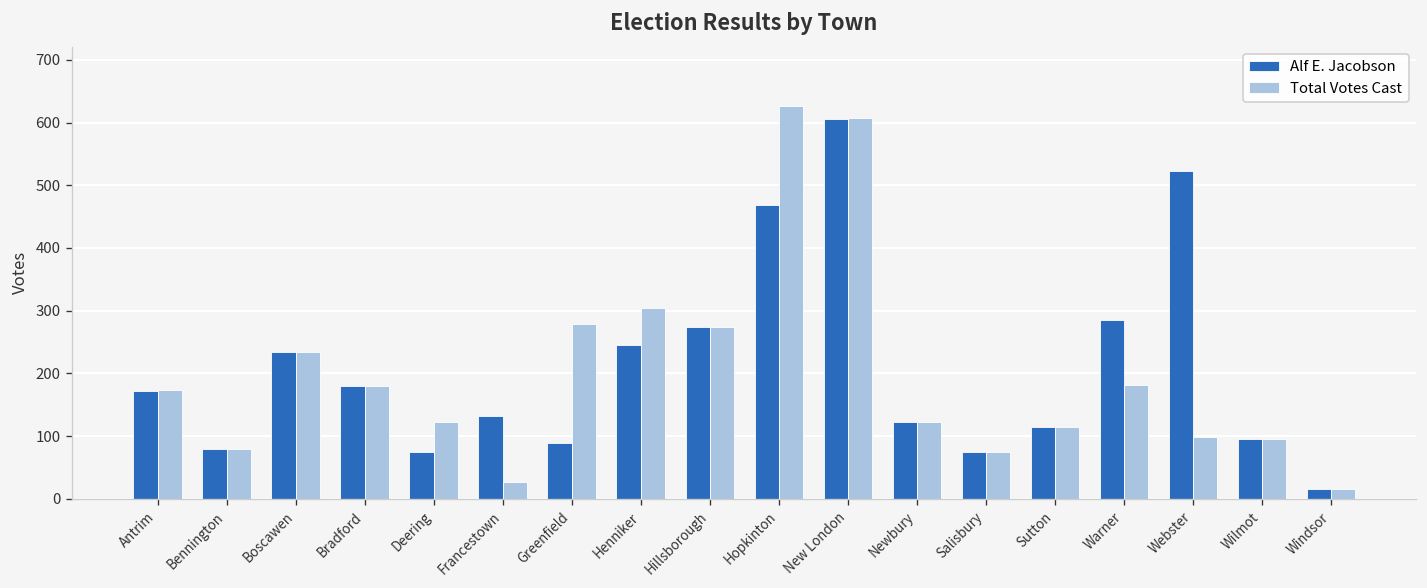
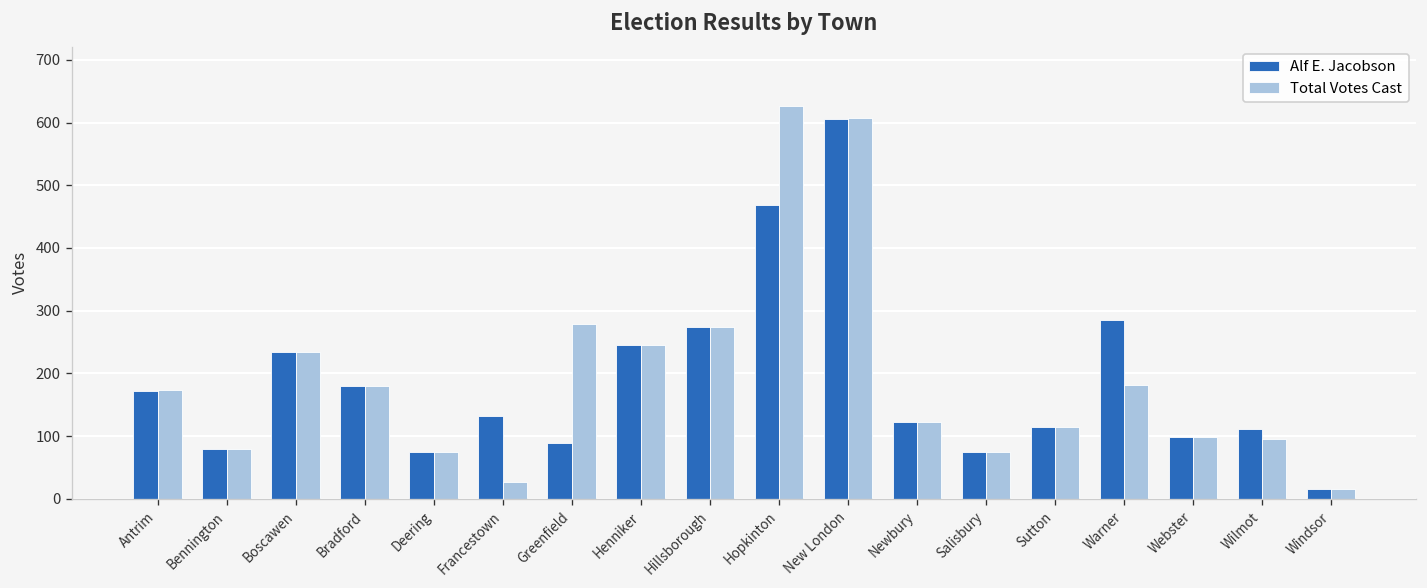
  {
    "Alf E. Jacobson": {
      "Antrim": 170,
      "Bennington": 80,
      "Boscawen": 230,
      "Bradford": 180,
      "Deering": 70,
      "Francestown": 130,
      "Greenfield": 90,
      "Henniker": 250,
      "Hillsborough": 270,
      "Hopkinton": 470,
      "New London": 610,
      "Newbury": 120,
      "Salisbury": 80,
      "Sutton": 120,
      "Warner": 290,
-     "Webster": 520,
-     "Wilmot": 100,
+     "Webster": 100,
+     "Wilmot": 110,
      "Windsor": 20
    },
    "Total Votes Cast": {
      "Antrim": 170,
      "Bennington": 80,
      "Boscawen": 230,
      "Bradford": 180,
-     "Deering": 120,
+     "Deering": 70,
      "Francestown": 30,
      "Greenfield": 280,
-     "Henniker": 300,
+     "Henniker": 250,
      "Hillsborough": 270,
      "Hopkinton": 630,
      "New London": 610,
      "Newbury": 120,
      "Salisbury": 80,
      "Sutton": 120,
      "Warner": 180,
      "Webster": 100,
      "Wilmot": 100,
      "Windsor": 20
    }
  }
